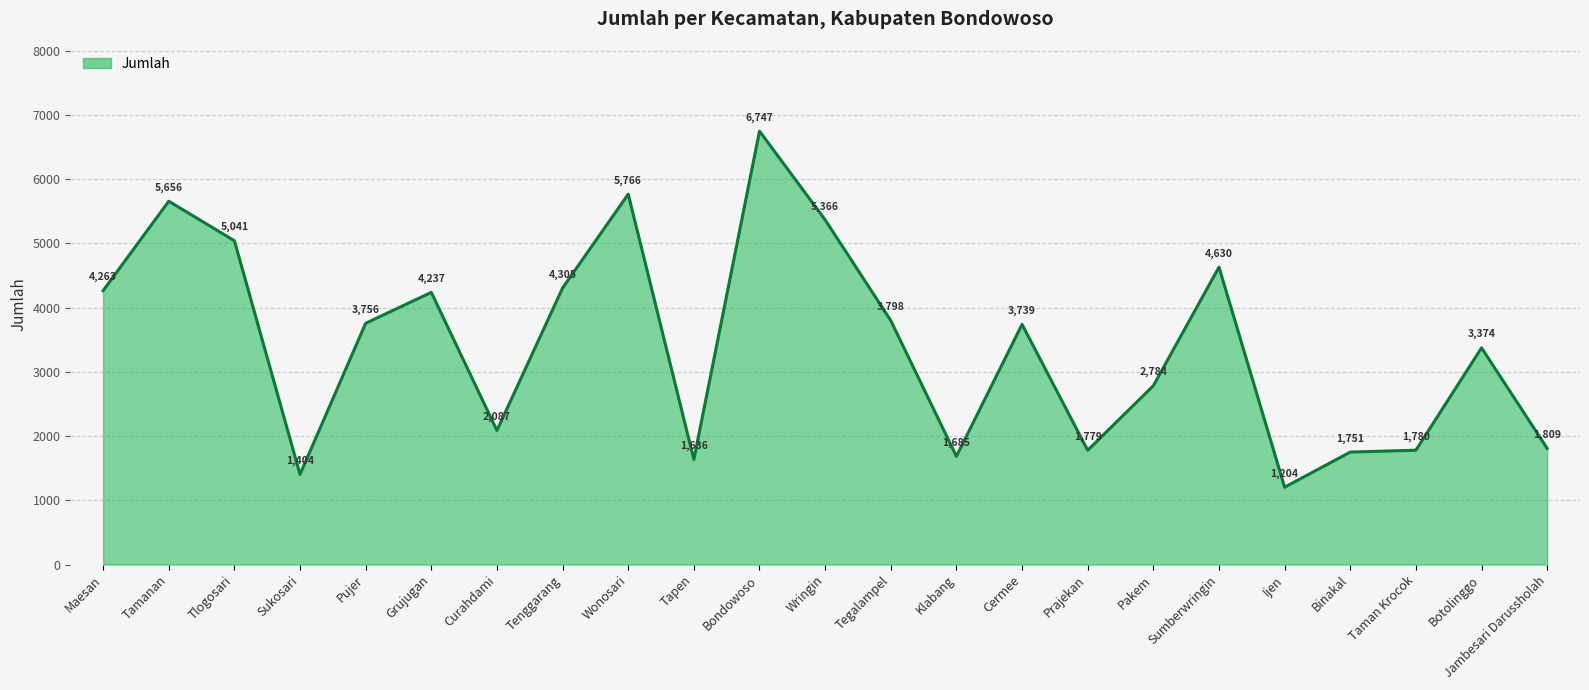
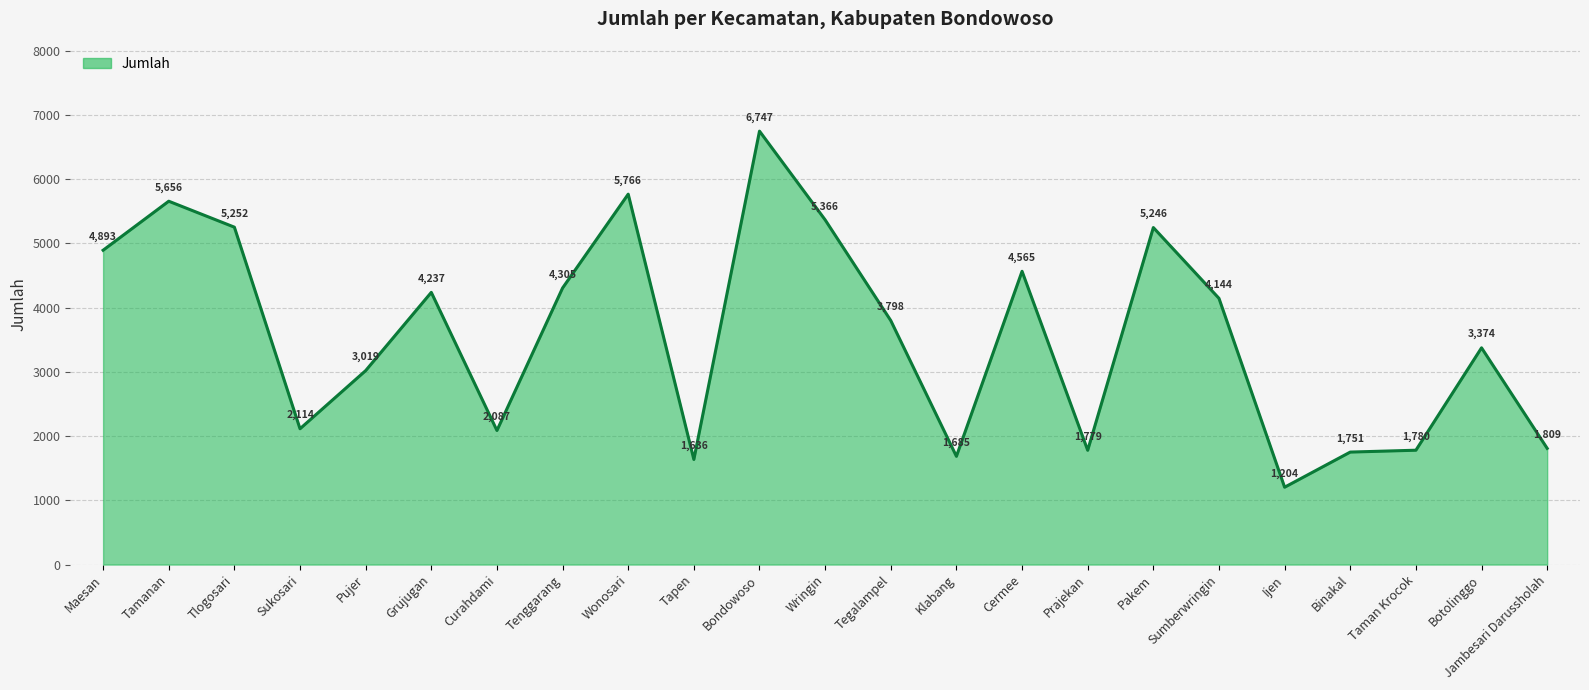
  {
-   "Maesan": "4,263",
+   "Maesan": "4,893",
    "Tamanan": "5,656",
-   "Tlogosari": "5,041",
-   "Sukosari": "1,404",
-   "Pujer": "3,756",
+   "Tlogosari": "5,252",
+   "Sukosari": "2,114",
+   "Pujer": "3,019",
    "Grujugan": "4,237",
    "Curahdami": "2,087",
    "Tenggarang": "4,305",
    "Wonosari": "5,766",
    "Tapen": "1,636",
    "Bondowoso": "6,747",
    "Wringin": "5,366",
    "Tegalampel": "3,798",
    "Klabang": "1,685",
-   "Cermee": "3,739",
+   "Cermee": "4,565",
    "Prajekan": "1,779",
-   "Pakem": "2,784",
-   "Sumberwringin": "4,630",
+   "Pakem": "5,246",
+   "Sumberwringin": "4,144",
    "Ijen": "1,204",
    "Binakal": "1,751",
    "Taman Krocok": "1,780",
    "Botolinggo": "3,374",
    "Jambesari Darussholah": "1,809"
  }
